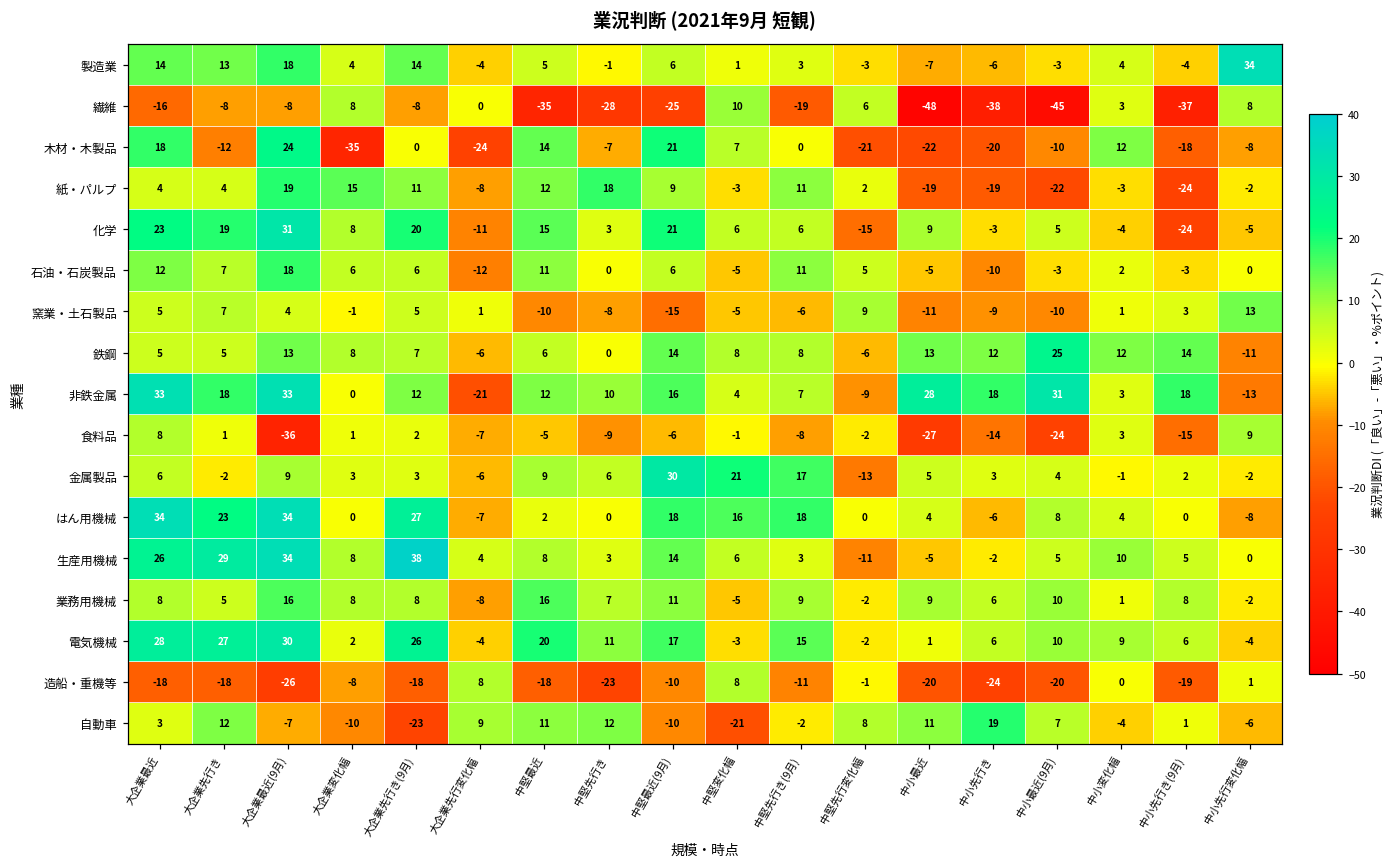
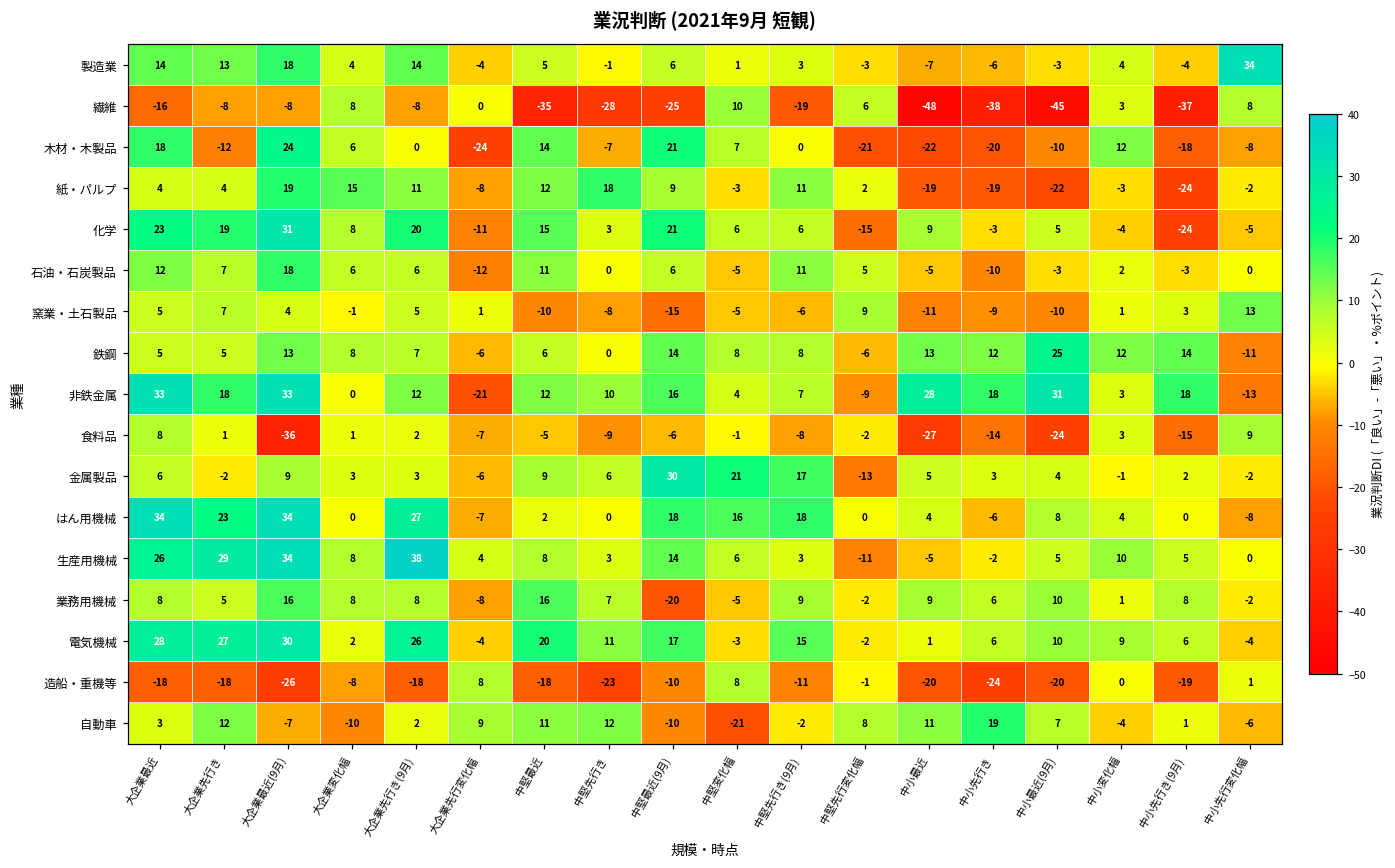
  {
    "木材・木製品": {
      "大企業最近": 18,
      "大企業先行き": -12,
      "大企業最近(9月)": 24,
-     "大企業変化幅": -35,
+     "大企業変化幅": 6,
      "大企業先行き(9月)": 0,
      "大企業先行変化幅": -24,
      "中堅最近": 14,
      "中堅先行き": -7,
      "中堅最近(9月)": 21,
      "中堅変化幅": 7,
      "中堅先行き(9月)": 0,
      "中堅先行変化幅": -21,
      "中小最近": -22,
      "中小先行き": -20,
      "中小最近(9月)": -10,
      "中小変化幅": 12,
      "中小先行き(9月)": -18,
      "中小先行変化幅": -8
    },
    "業務用機械": {
      "大企業最近": 8,
      "大企業先行き": 5,
      "大企業最近(9月)": 16,
      "大企業変化幅": 8,
      "大企業先行き(9月)": 8,
      "大企業先行変化幅": -8,
      "中堅最近": 16,
      "中堅先行き": 7,
-     "中堅最近(9月)": 11,
+     "中堅最近(9月)": -20,
      "中堅変化幅": -5,
      "中堅先行き(9月)": 9,
      "中堅先行変化幅": -2,
      "中小最近": 9,
      "中小先行き": 6,
      "中小最近(9月)": 10,
      "中小変化幅": 1,
      "中小先行き(9月)": 8,
      "中小先行変化幅": -2
    },
    "自動車": {
      "大企業最近": 3,
      "大企業先行き": 12,
      "大企業最近(9月)": -7,
      "大企業変化幅": -10,
-     "大企業先行き(9月)": -23,
+     "大企業先行き(9月)": 2,
      "大企業先行変化幅": 9,
      "中堅最近": 11,
      "中堅先行き": 12,
      "中堅最近(9月)": -10,
      "中堅変化幅": -21,
      "中堅先行き(9月)": -2,
      "中堅先行変化幅": 8,
      "中小最近": 11,
      "中小先行き": 19,
      "中小最近(9月)": 7,
      "中小変化幅": -4,
      "中小先行き(9月)": 1,
      "中小先行変化幅": -6
    }
  }
